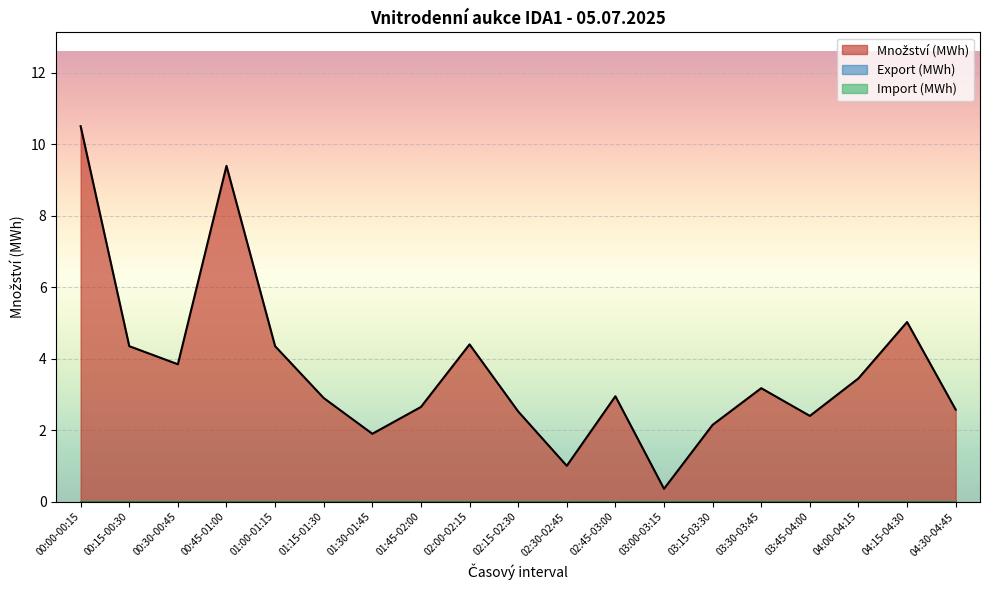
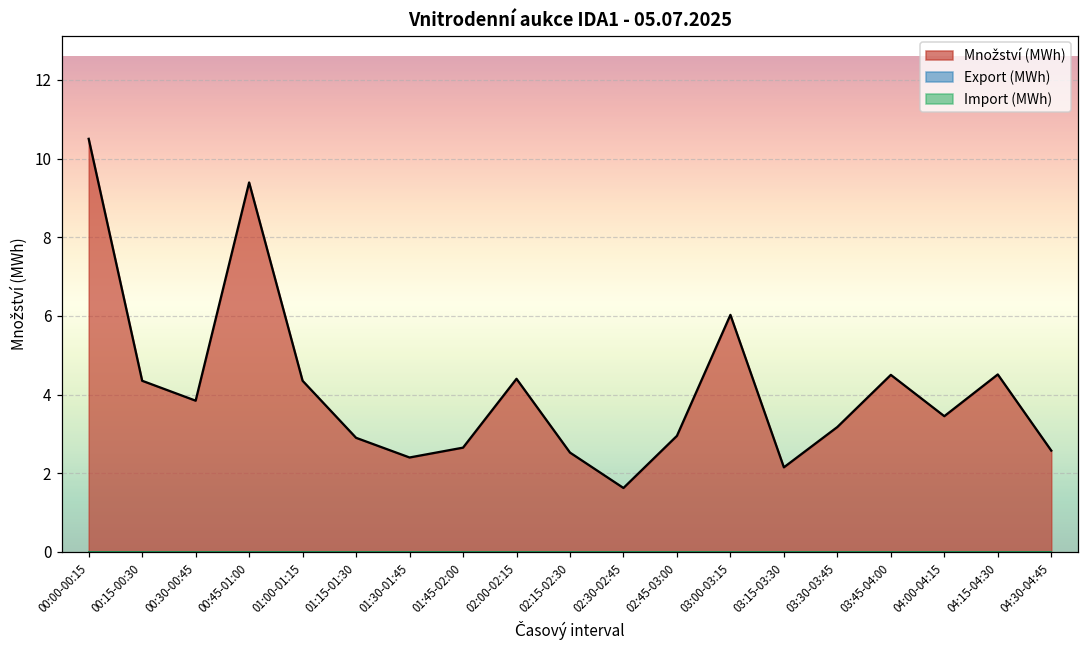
  {
    "Množství (MWh)": {
      "00:00-00:15": 10.5,
      "00:15-00:30": 4.4,
      "00:30-00:45": 3.8,
      "00:45-01:00": 9.4,
      "01:00-01:15": 4.4,
      "01:15-01:30": 2.9,
-     "01:30-01:45": 1.9,
+     "01:30-01:45": 2.4,
      "01:45-02:00": 2.7,
      "02:00-02:15": 4.4,
      "02:15-02:30": 2.5,
-     "02:30-02:45": 1.0,
+     "02:30-02:45": 1.6,
      "02:45-03:00": 3.0,
-     "03:00-03:15": 0.4,
+     "03:00-03:15": 6.0,
      "03:15-03:30": 2.2,
      "03:30-03:45": 3.2,
-     "03:45-04:00": 2.4,
+     "03:45-04:00": 4.5,
      "04:00-04:15": 3.5,
-     "04:15-04:30": 5.0,
+     "04:15-04:30": 4.5,
      "04:30-04:45": 2.6
    },
    "Import (MWh)": {
      "00:00-00:15": 0.0,
      "00:15-00:30": 0.0,
      "00:30-00:45": 0.0,
      "00:45-01:00": 0.0,
      "01:00-01:15": 0.0,
      "01:15-01:30": 0.0,
      "01:30-01:45": 0.0,
      "01:45-02:00": 0.0,
      "02:00-02:15": 0.0,
      "02:15-02:30": 0.0,
      "02:30-02:45": 0.0,
      "02:45-03:00": 0.0,
      "03:00-03:15": 0.0,
      "03:15-03:30": 0.0,
      "03:30-03:45": 0.0,
      "03:45-04:00": 0.0,
      "04:00-04:15": 0.0,
      "04:15-04:30": 0.0,
      "04:30-04:45": 0.0
    }
  }
